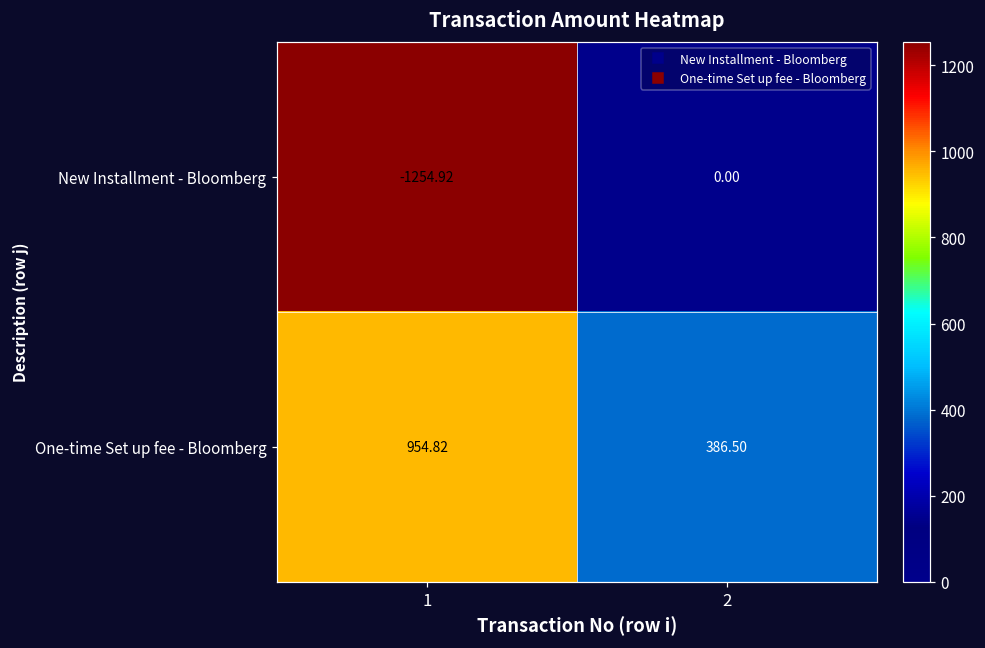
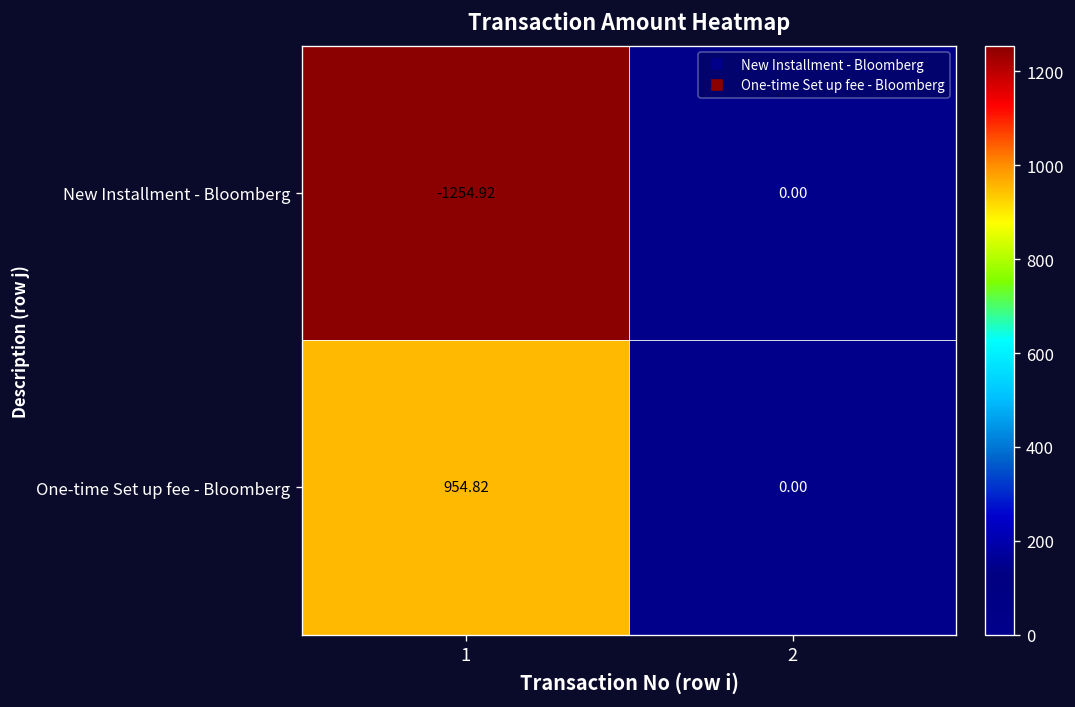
  {
    "New Installment - Bloomberg": {
      "1": -1254.92,
      "2": 0.00
    },
    "One-time Set up fee - Bloomberg": {
      "1": 954.82,
-     "2": 386.50
+     "2": 0.00
    }
  }
